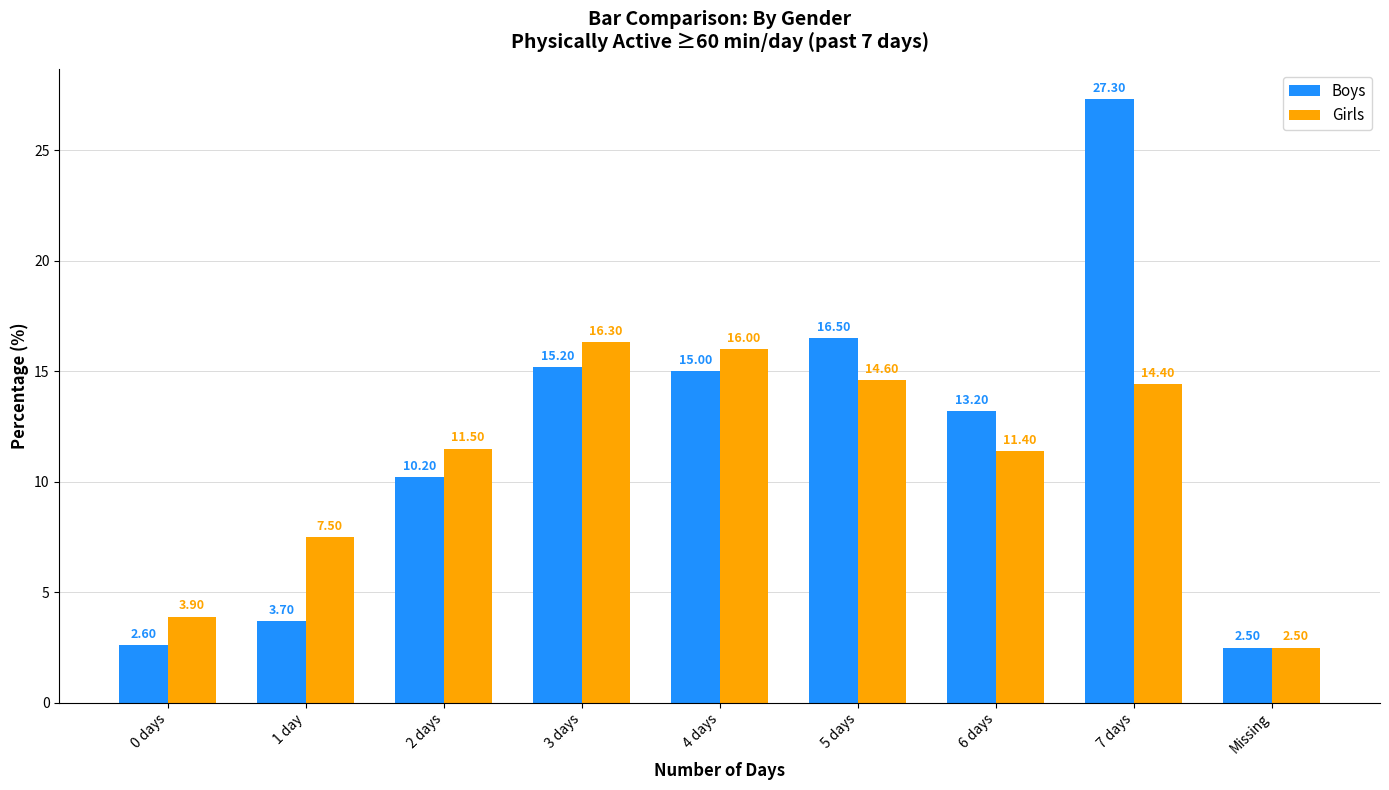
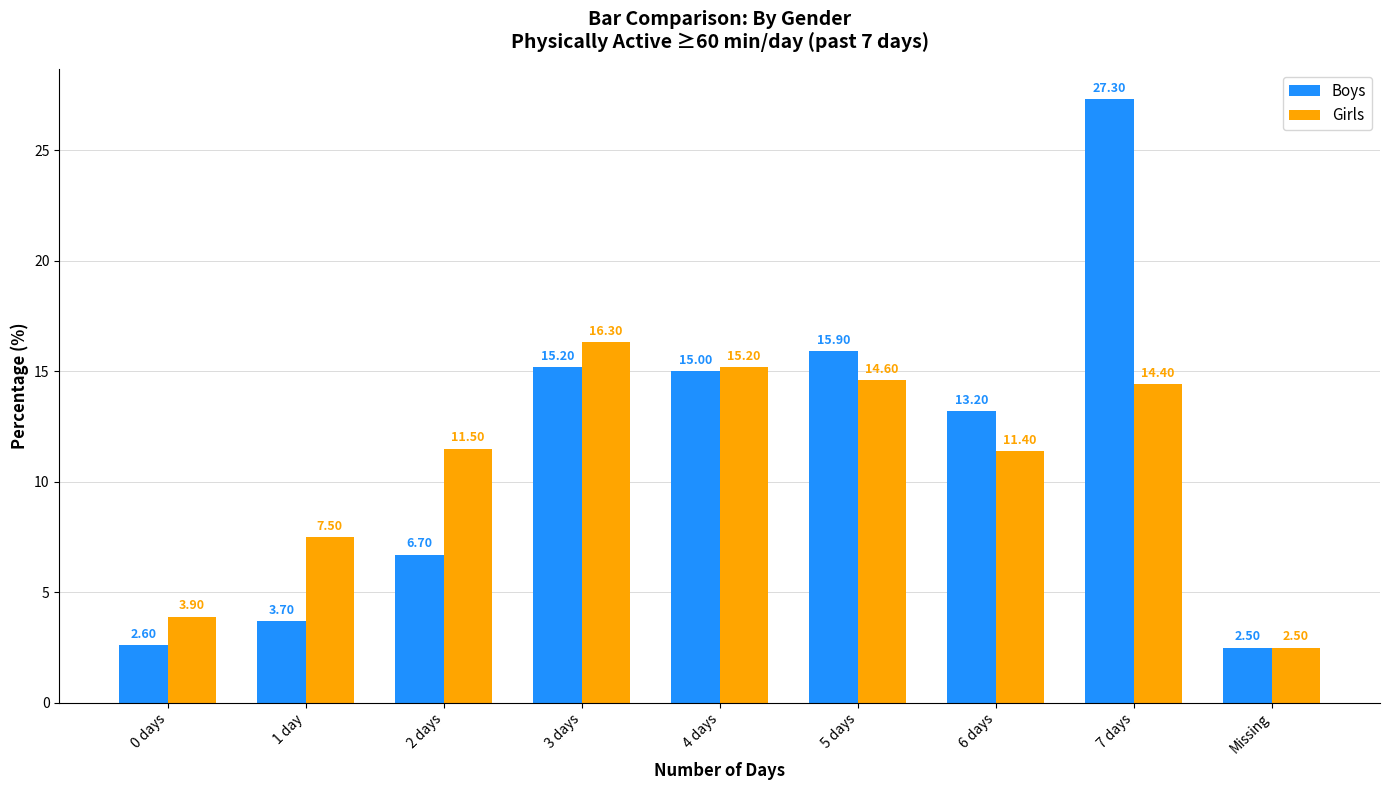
  {
    "Boys": {
      "0 days": 2.60,
      "1 day": 3.70,
-     "2 days": 10.20,
+     "2 days": 6.70,
      "3 days": 15.20,
      "4 days": 15.00,
-     "5 days": 16.50,
+     "5 days": 15.90,
      "6 days": 13.20,
      "7 days": 27.30,
      "Missing": 2.50
    },
    "Girls": {
      "0 days": 3.90,
      "1 day": 7.50,
      "2 days": 11.50,
      "3 days": 16.30,
-     "4 days": 16.00,
+     "4 days": 15.20,
      "5 days": 14.60,
      "6 days": 11.40,
      "7 days": 14.40,
      "Missing": 2.50
    }
  }
